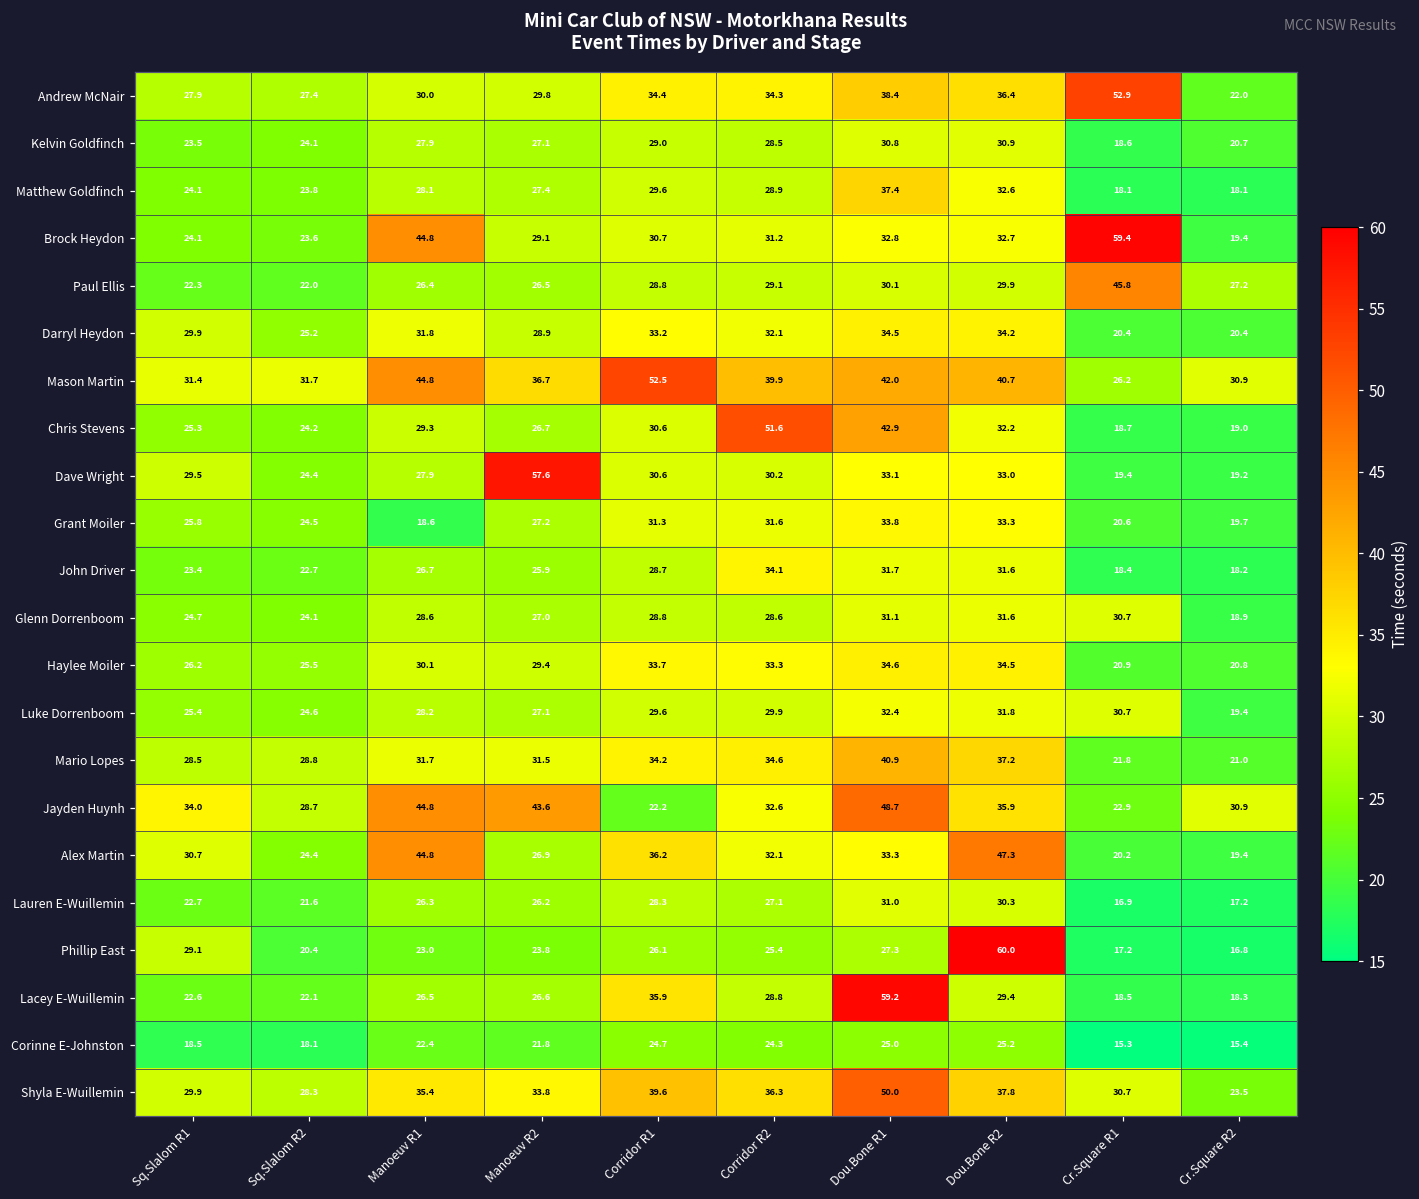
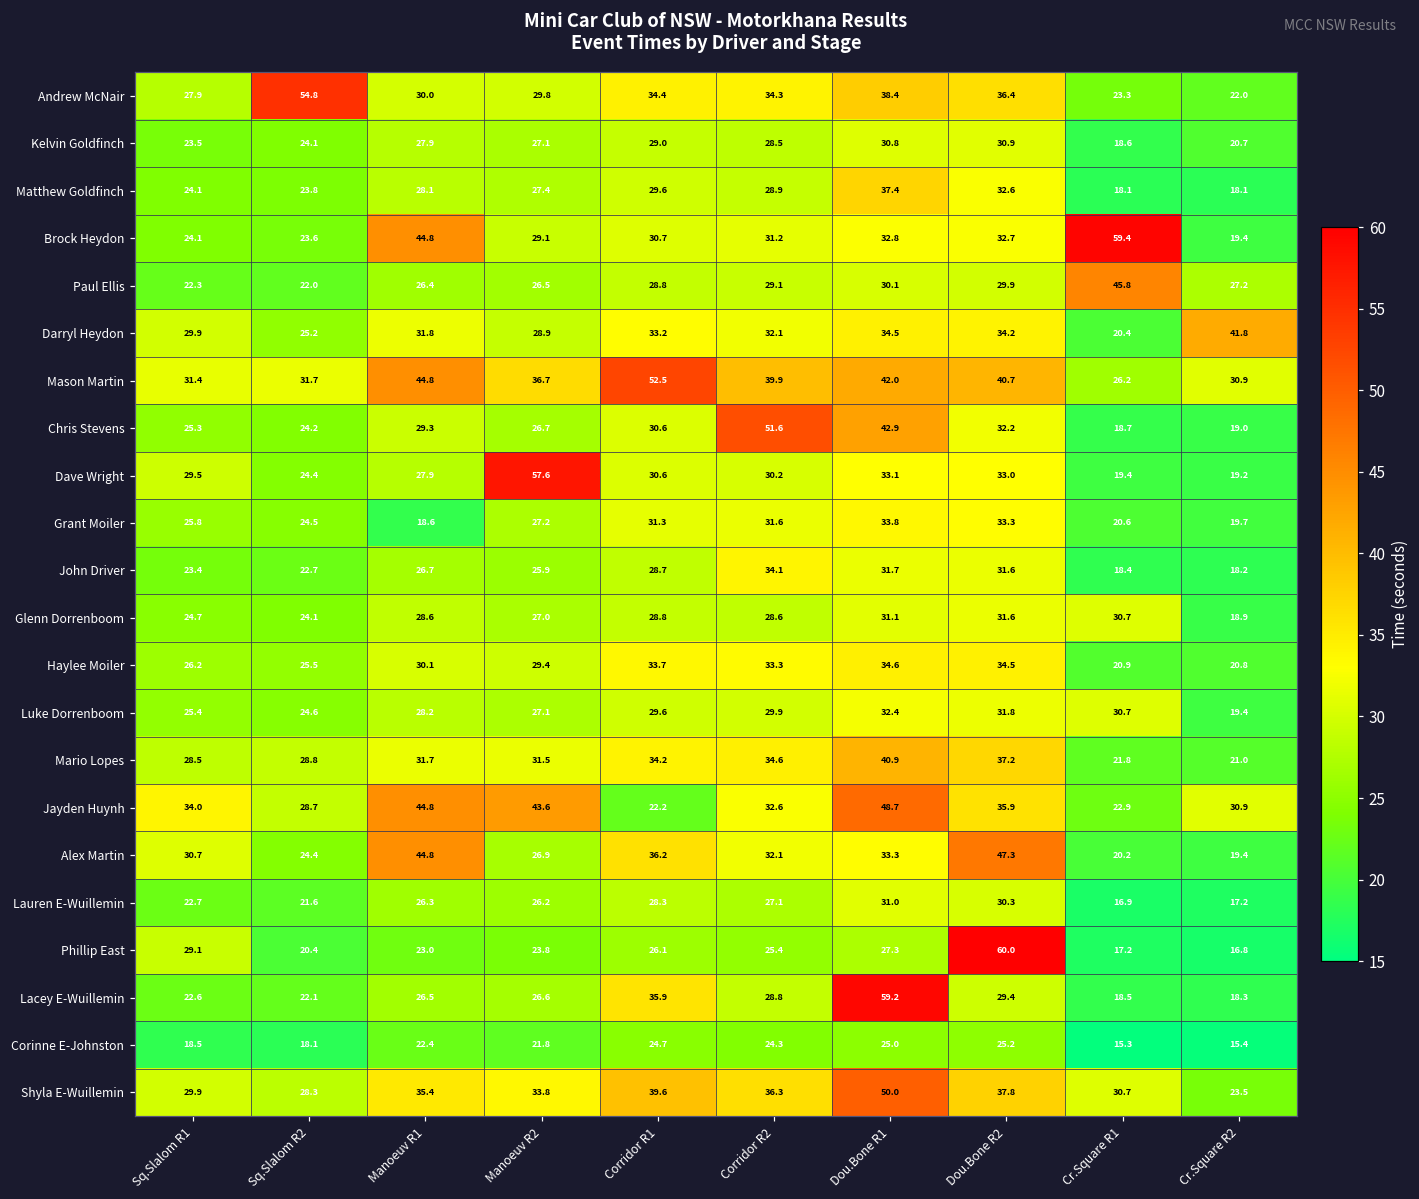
  {
    "Andrew McNair": {
      "Sq.Slalom R1": 27.9,
-     "Sq.Slalom R2": 27.4,
+     "Sq.Slalom R2": 54.8,
      "Manoeuv R1": 30.0,
      "Manoeuv R2": 29.8,
      "Corridor R1": 34.4,
      "Corridor R2": 34.3,
      "Dou.Bone R1": 38.4,
      "Dou.Bone R2": 36.4,
-     "Cr.Square R1": 52.9,
+     "Cr.Square R1": 23.3,
      "Cr.Square R2": 22.0
    },
    "Darryl Heydon": {
      "Sq.Slalom R1": 29.9,
      "Sq.Slalom R2": 25.2,
      "Manoeuv R1": 31.8,
      "Manoeuv R2": 28.9,
      "Corridor R1": 33.2,
      "Corridor R2": 32.1,
      "Dou.Bone R1": 34.5,
      "Dou.Bone R2": 34.2,
      "Cr.Square R1": 20.4,
-     "Cr.Square R2": 20.4
+     "Cr.Square R2": 41.8
    }
  }
